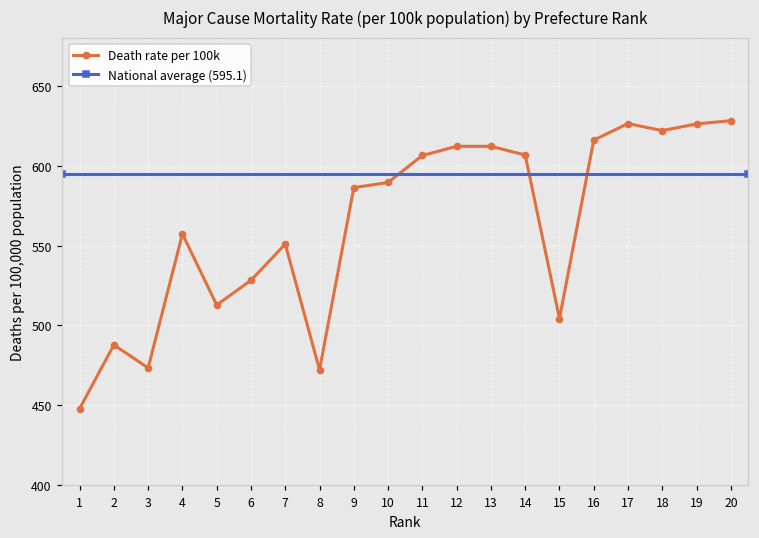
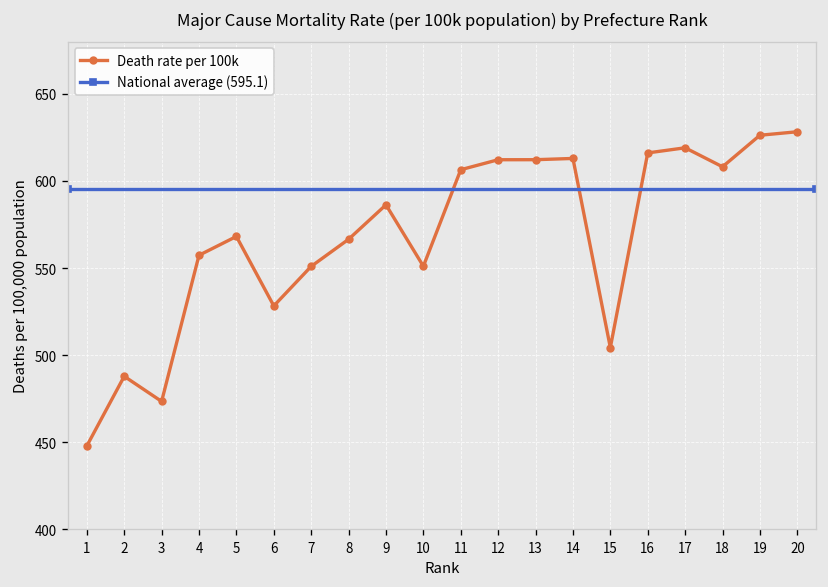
  {
    "1": 448,
    "2": 488,
    "3": 473,
    "4": 557,
-   "5": 513,
+   "5": 568,
    "6": 528,
    "7": 551,
-   "8": 472,
+   "8": 567,
    "9": 586,
-   "10": 590,
+   "10": 551,
    "11": 606,
    "12": 612,
    "13": 612,
-   "14": 607,
+   "14": 613,
    "15": 504,
    "16": 616,
-   "17": 626,
-   "18": 622,
+   "17": 619,
+   "18": 608,
    "19": 626,
    "20": 628
  }
